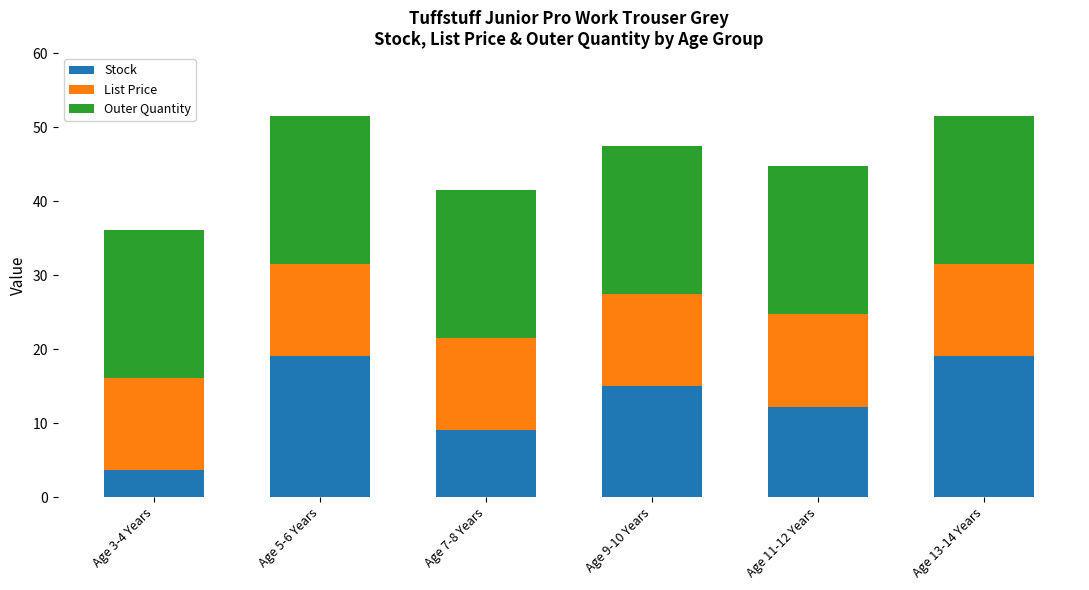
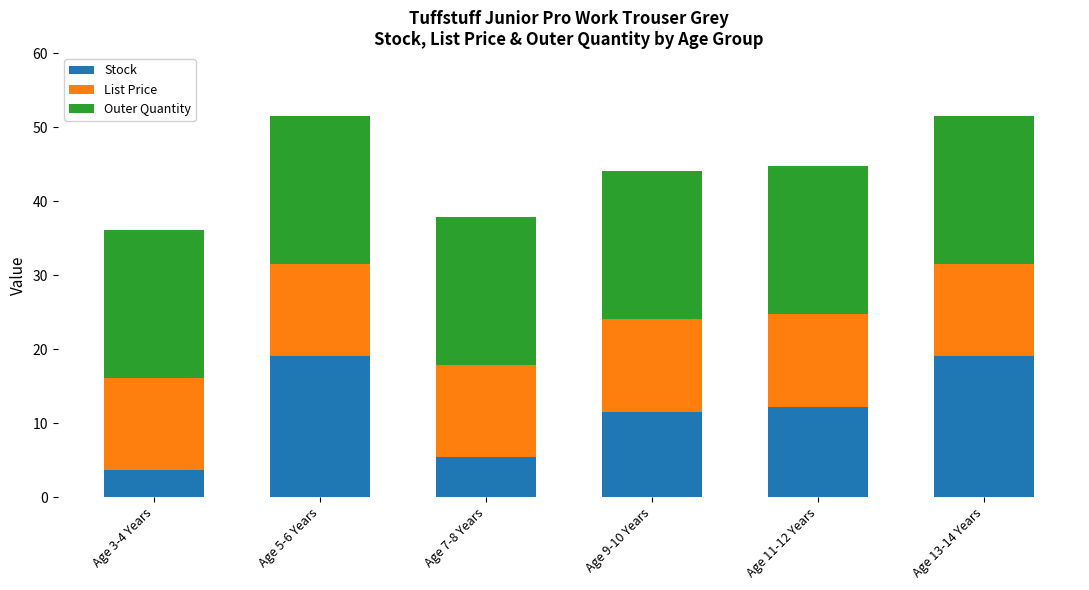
  {
    "Stock": {
      "Age 3-4 Years": 4,
      "Age 5-6 Years": 19,
-     "Age 7-8 Years": 9,
-     "Age 9-10 Years": 15,
+     "Age 7-8 Years": 5,
+     "Age 9-10 Years": 12,
      "Age 11-12 Years": 12,
      "Age 13-14 Years": 19
    },
    "List Price": {
      "Age 3-4 Years": 13,
      "Age 5-6 Years": 13,
      "Age 7-8 Years": 13,
      "Age 9-10 Years": 13,
      "Age 11-12 Years": 13,
      "Age 13-14 Years": 13
    },
    "Outer Quantity": {
      "Age 3-4 Years": 20,
      "Age 5-6 Years": 20,
      "Age 7-8 Years": 20,
      "Age 9-10 Years": 20,
      "Age 11-12 Years": 20,
      "Age 13-14 Years": 20
    }
  }
